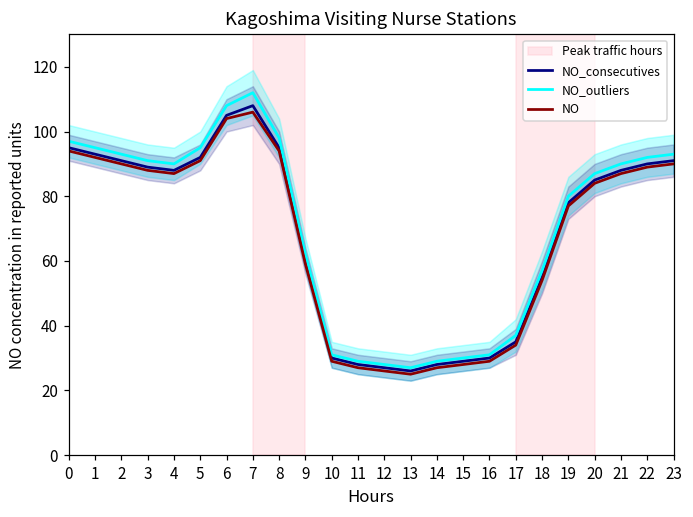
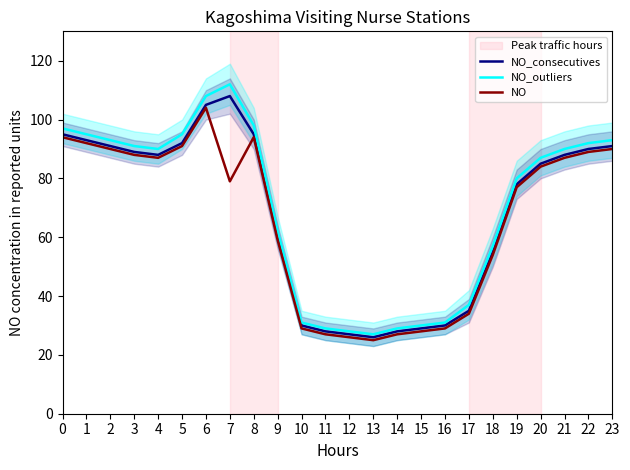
  {
    "NO": {
      "0": 94,
      "1": 92,
      "2": 90,
      "3": 88,
      "4": 87,
      "5": 91,
      "6": 104,
-     "7": 106,
+     "7": 79,
      "8": 94,
      "9": 59,
      "10": 29,
      "11": 27,
      "12": 26,
      "13": 25,
      "14": 27,
      "15": 28,
      "16": 29,
      "17": 34,
      "18": 54,
      "19": 77,
      "20": 84,
      "21": 87,
      "22": 89,
      "23": 90
    }
  }
